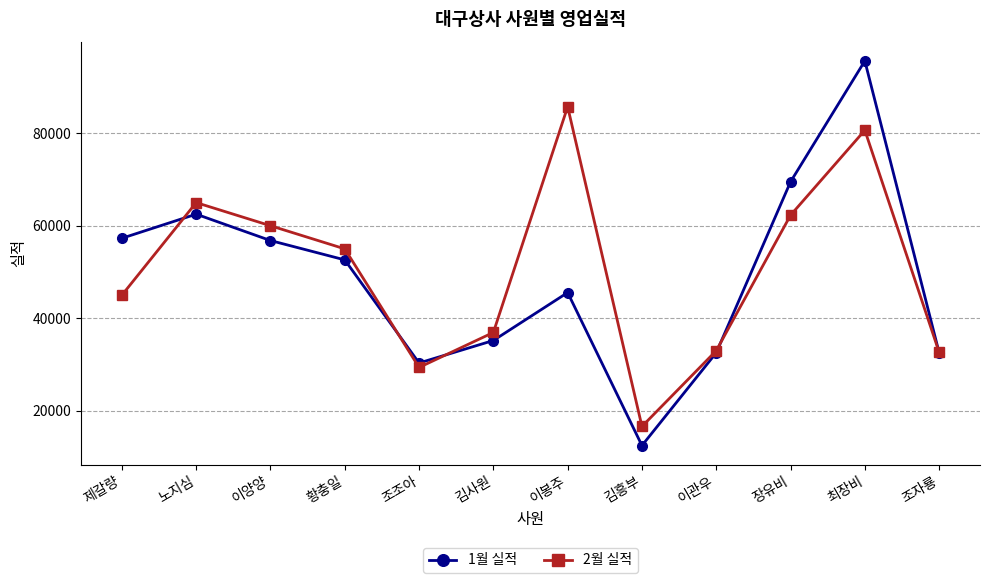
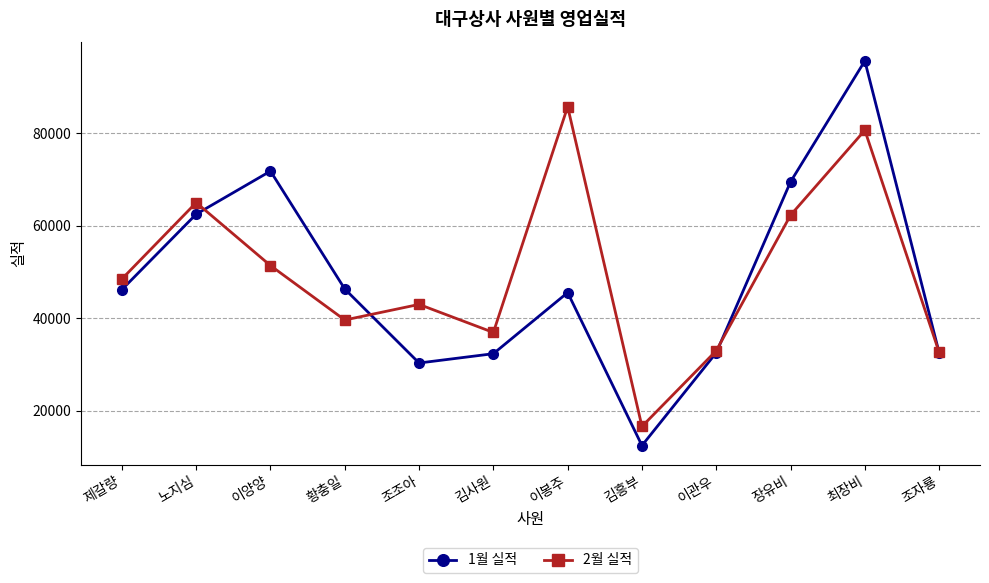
  {
    "1월 실적": {
-     "제갈량": 57000,
+     "제갈량": 46000,
      "노지심": 63000,
-     "이양양": 57000,
-     "황충일": 53000,
+     "이양양": 72000,
+     "황충일": 46000,
      "조조아": 30000,
-     "김사원": 35000,
+     "김사원": 32000,
      "이봉주": 46000,
      "김흥부": 13000,
      "장유비": 69000,
      "최장비": 96000
    },
    "2월 실적": {
-     "제갈량": 45000,
+     "제갈량": 48000,
      "노지심": 65000,
-     "이양양": 60000,
-     "황충일": 55000,
-     "조조아": 29000,
+     "이양양": 51000,
+     "황충일": 40000,
+     "조조아": 43000,
      "김사원": 37000,
      "이봉주": 86000,
      "김흥부": 17000,
      "장유비": 62000,
      "최장비": 81000
    }
  }
